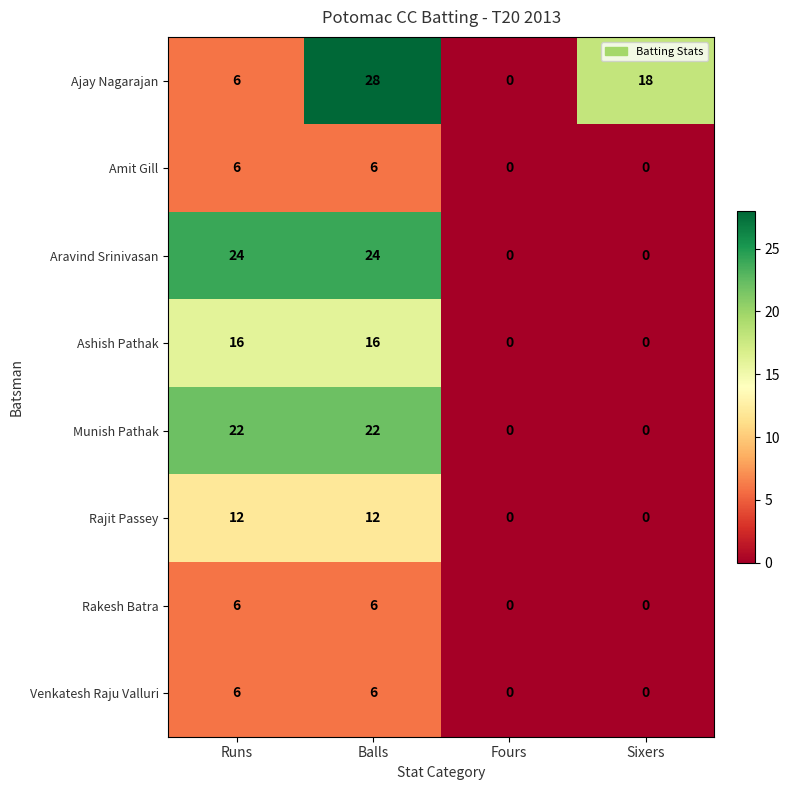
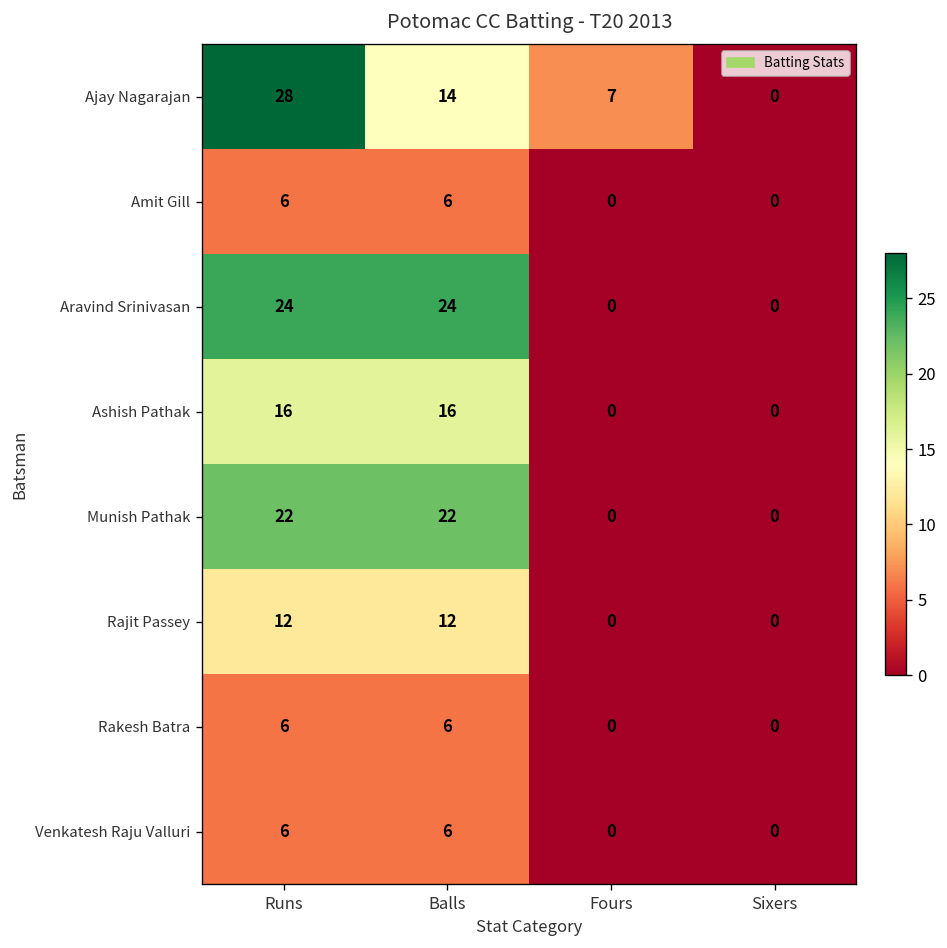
  {
    "Ajay Nagarajan": {
-     "Runs": 6,
-     "Balls": 28,
-     "Fours": 0,
-     "Sixers": 18
+     "Runs": 28,
+     "Balls": 14,
+     "Fours": 7,
+     "Sixers": 0
    },
    "Amit Gill": {
      "Runs": 6,
      "Balls": 6,
      "Fours": 0,
      "Sixers": 0
    },
    "Aravind Srinivasan": {
      "Runs": 24,
      "Balls": 24,
      "Fours": 0,
      "Sixers": 0
    },
    "Ashish Pathak": {
      "Runs": 16,
      "Balls": 16,
      "Fours": 0,
      "Sixers": 0
    },
    "Munish Pathak": {
      "Runs": 22,
      "Balls": 22,
      "Fours": 0,
      "Sixers": 0
    },
    "Rajit Passey": {
      "Runs": 12,
      "Balls": 12,
      "Fours": 0,
      "Sixers": 0
    },
    "Rakesh Batra": {
      "Runs": 6,
      "Balls": 6,
      "Fours": 0,
      "Sixers": 0
    },
    "Venkatesh Raju Valluri": {
      "Runs": 6,
      "Balls": 6,
      "Fours": 0,
      "Sixers": 0
    }
  }
